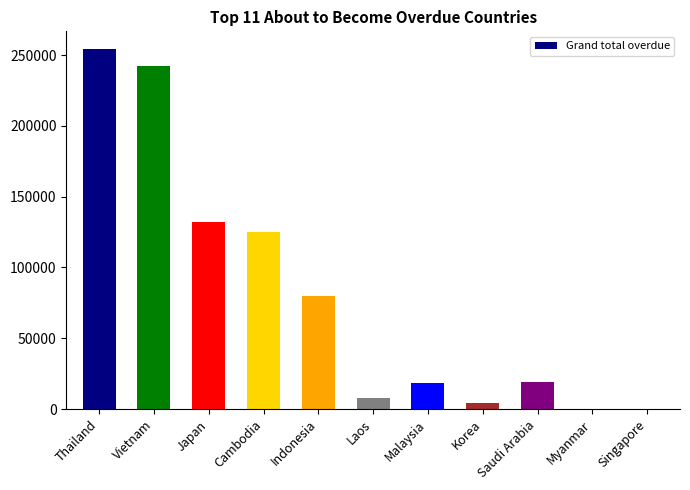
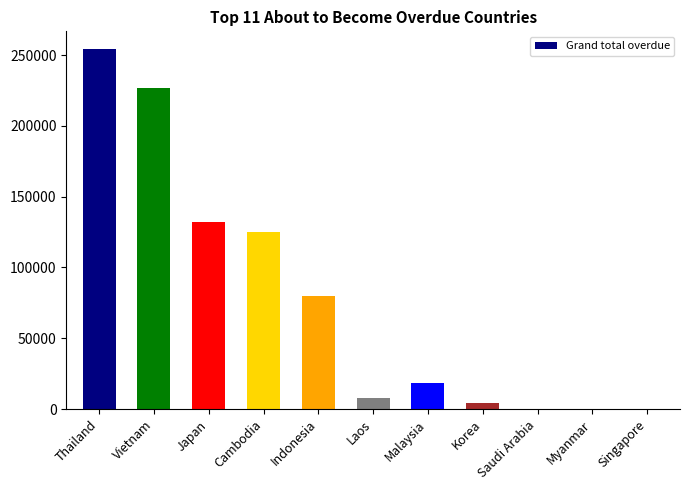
  {
    "Thailand": 254000,
-   "Vietnam": 242000,
+   "Vietnam": 226000,
    "Japan": 132000,
    "Cambodia": 125000,
    "Indonesia": 80000,
    "Laos": 8000,
    "Malaysia": 19000,
    "Korea": 4000,
-   "Saudi Arabia": 19000,
+   "Saudi Arabia": 0,
    "Myanmar": 0,
    "Singapore": 0
  }
